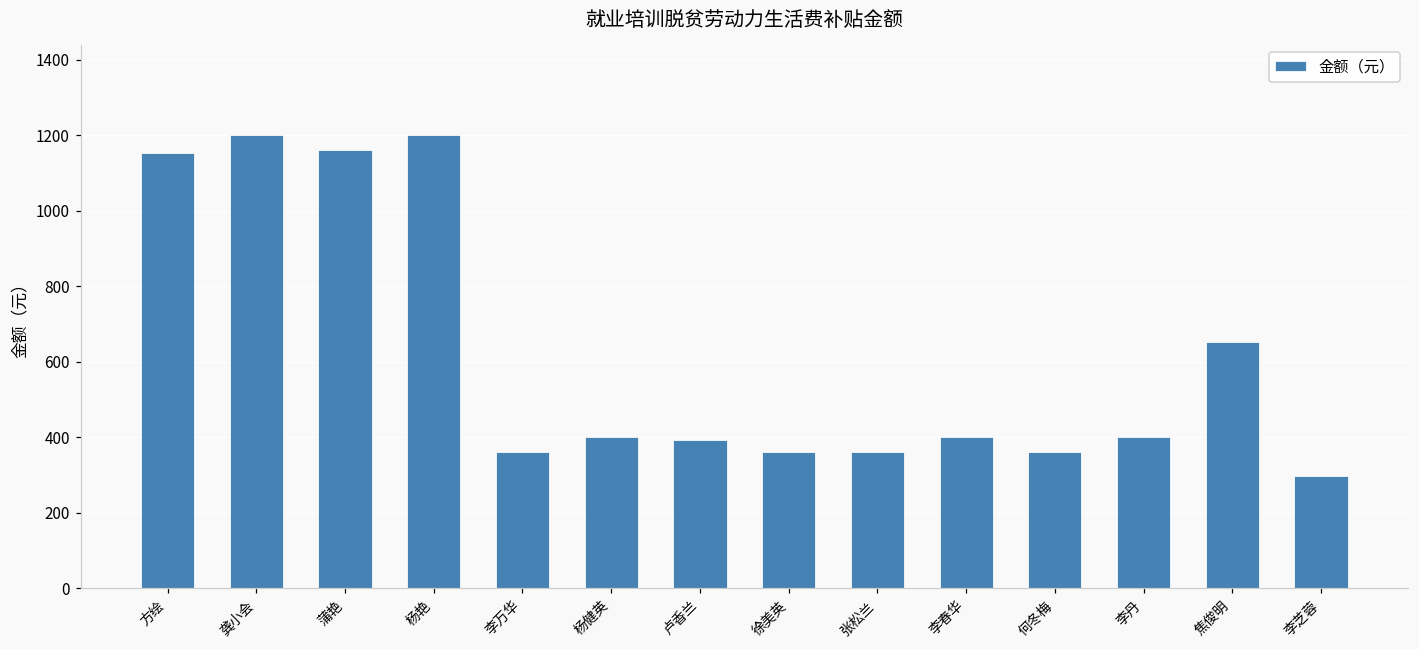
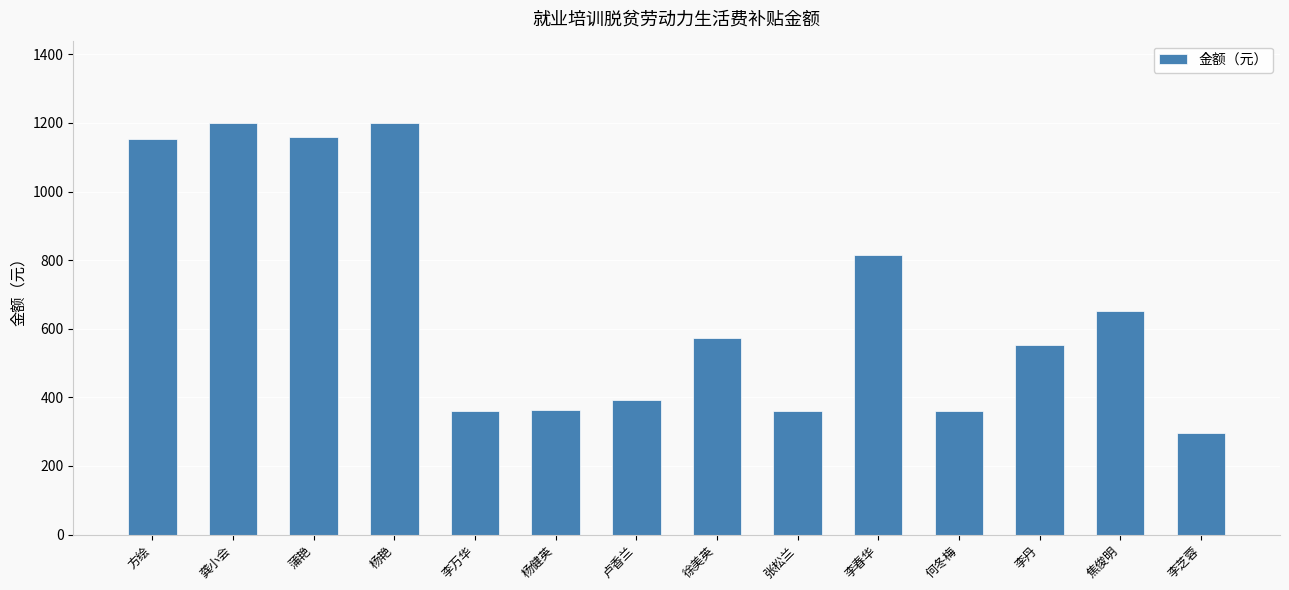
  {
    "方绘": 1150,
    "龚小会": 1200,
    "蒲艳": 1160,
    "杨艳": 1200,
    "李万华": 360,
-   "杨健英": 400,
+   "杨健英": 360,
    "卢香兰": 390,
-   "徐美英": 360,
+   "徐美英": 570,
    "张松兰": 360,
-   "李春华": 400,
+   "李春华": 820,
    "何冬梅": 360,
-   "李丹": 400,
+   "李丹": 550,
    "焦俊明": 650,
    "李芝蓉": 300
  }
